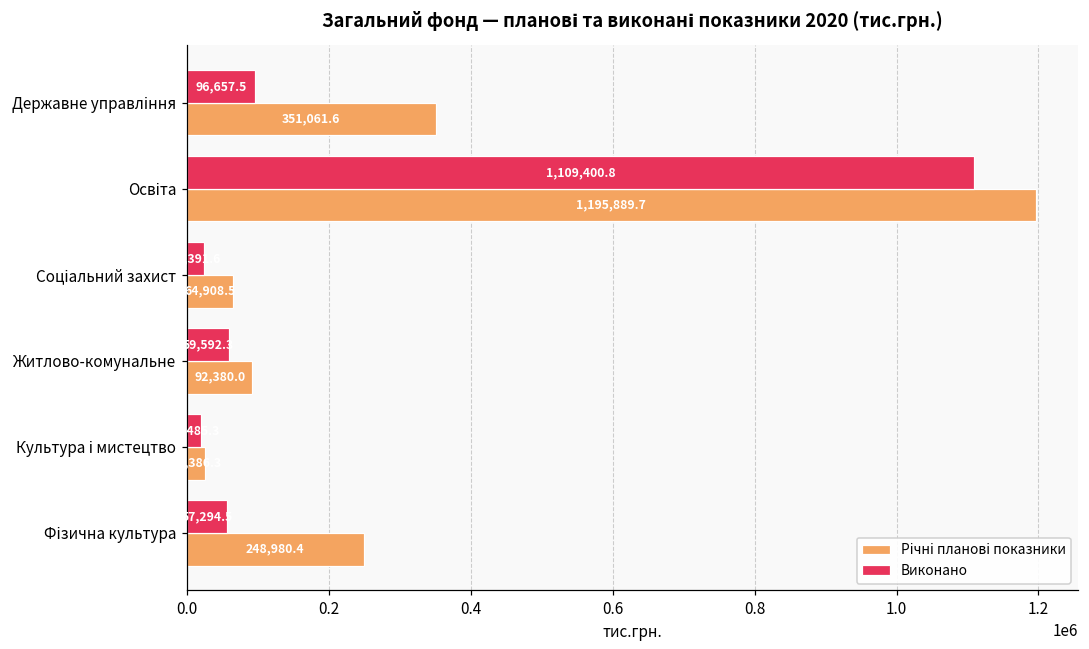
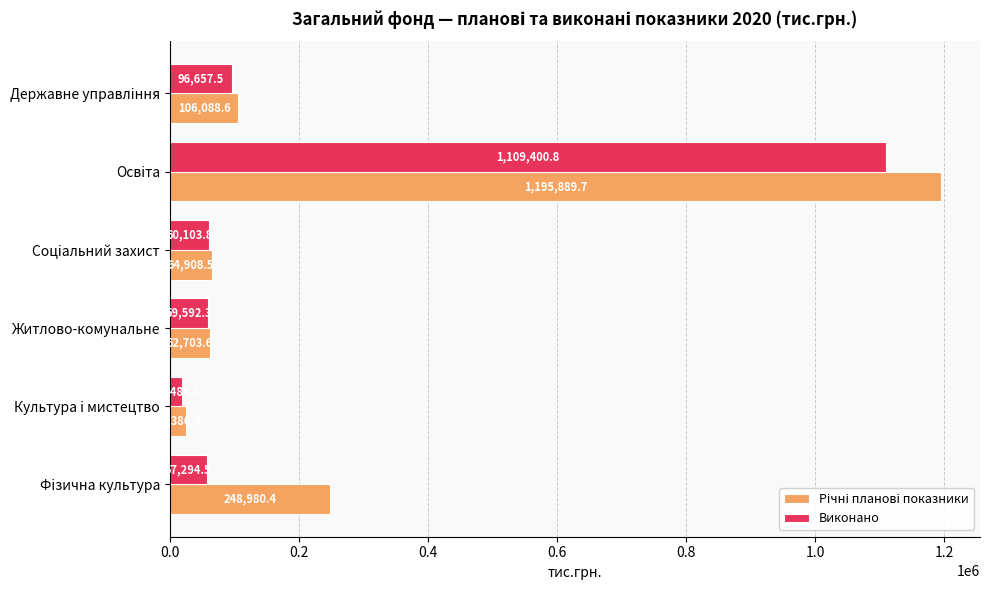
  {
    "Річні планові показники": {
-     "Державне управління": "351,061.6",
+     "Державне управління": "106,088.6",
      "Освіта": "1,195,889.7",
      "Соціальний захист": "64,908.5",
-     "Житлово-комунальне": "92,380.0",
+     "Житлово-комунальне": "62,703.6",
      "Фізична культура": "248,980.4"
    },
    "Виконано": {
-     "Соціальний захист": "20000",
+     "Соціальний захист": "60000",
      "Культура і мистецтво": "20000"
    }
  }
